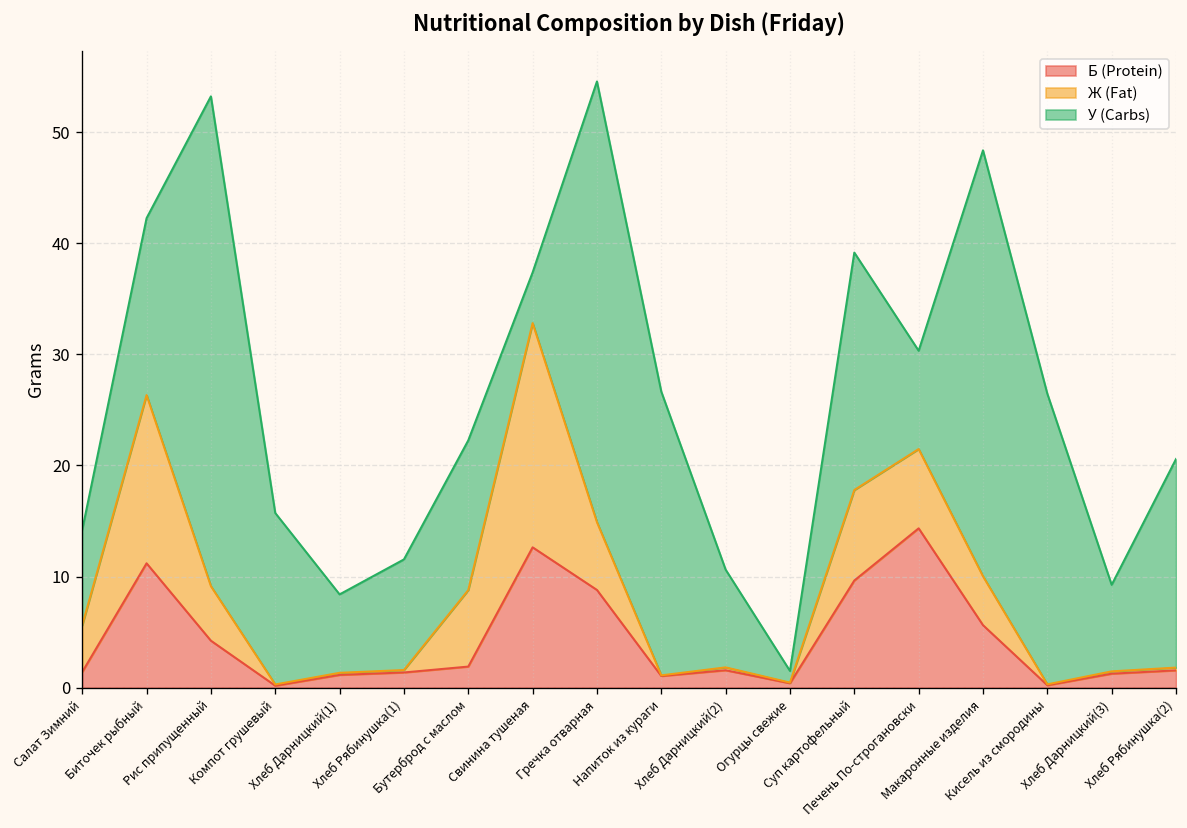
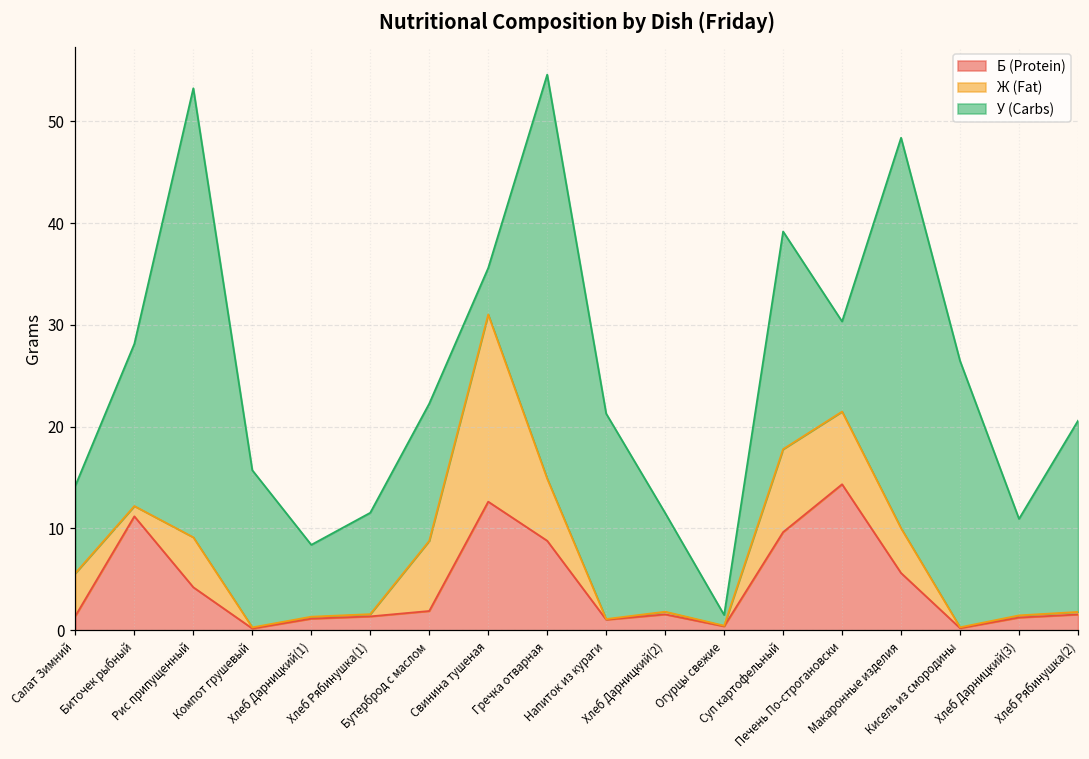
  {
    "Б (Protein)": {
      "Салат Зимний": 1,
      "Биточек рыбный": 11,
      "Рис припущенный": 4,
      "Бутерброд с маслом": 2,
      "Свинина тушеная": 13,
      "Гречка отварная": 9,
      "Суп картофельный": 10,
      "Печень По-строгановски": 14,
      "Макаронные изделия": 6
    },
    "Ж (Fat)": {
      "Салат Зимний": 4,
-     "Биточек рыбный": 15,
+     "Биточек рыбный": 1,
      "Рис припущенный": 5,
      "Бутерброд с маслом": 7,
-     "Свинина тушеная": 20,
+     "Свинина тушеная": 18,
      "Гречка отварная": 6,
      "Суп картофельный": 8,
      "Печень По-строгановски": 7,
      "Макаронные изделия": 4
    },
    "У (Carbs)": {
      "Салат Зимний": 9,
      "Биточек рыбный": 16,
      "Рис припущенный": 44,
      "Компот грушевый": 15,
      "Хлеб Дарницкий(1)": 7,
      "Хлеб Рябинушка(1)": 10,
      "Бутерброд с маслом": 13,
      "Свинина тушеная": 5,
      "Гречка отварная": 40,
-     "Напиток из кураги": 26,
-     "Хлеб Дарницкий(2)": 9,
+     "Напиток из кураги": 20,
+     "Хлеб Дарницкий(2)": 10,
      "Огурцы свежие": 1,
      "Суп картофельный": 21,
      "Печень По-строгановски": 9,
      "Макаронные изделия": 38,
      "Кисель из смородины": 26,
-     "Хлеб Дарницкий(3)": 8,
+     "Хлеб Дарницкий(3)": 9,
      "Хлеб Рябинушка(2)": 19
    }
  }
